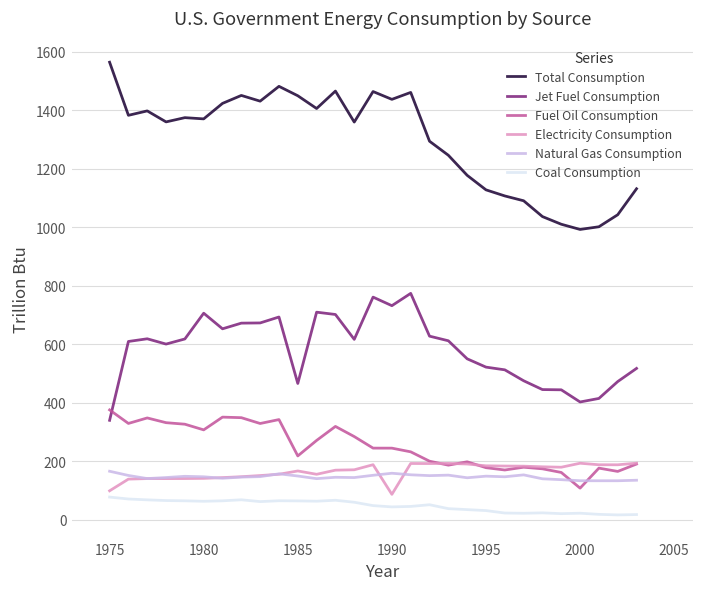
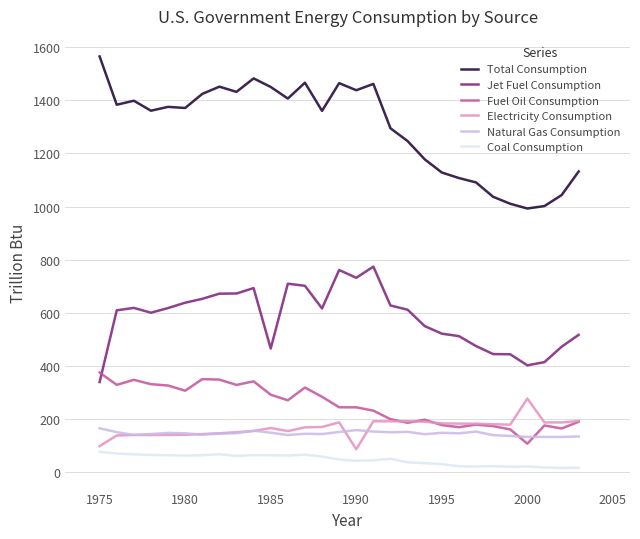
  {
    "Total Consumption": {
      "1975": 1570,
      "1980": 1370,
      "1985": 1450,
      "1990": 1440,
      "1995": 1130,
      "2000": 990
    },
    "Jet Fuel Consumption": {
      "1975": 340,
-     "1980": 710,
+     "1980": 640,
      "1985": 470,
      "1990": 730,
      "1995": 520,
      "2000": 400
    },
    "Fuel Oil Consumption": {
      "1975": 380,
      "1980": 310,
-     "1985": 220,
+     "1985": 290,
      "1990": 250,
      "2000": 110
    },
    "Electricity Consumption": {
      "1975": 100,
      "1985": 170,
      "1990": 90,
-     "2000": 190
+     "2000": 280
    }
  }
